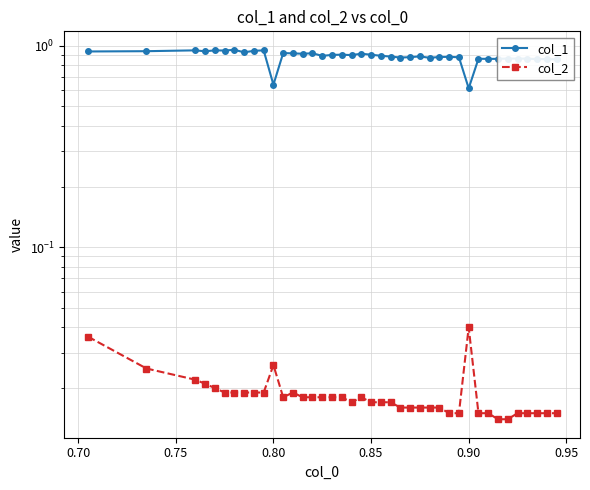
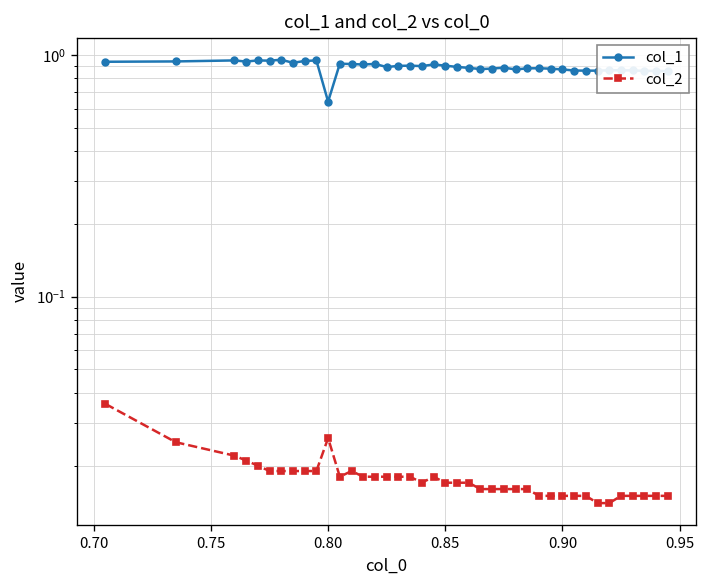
  {
    "col_1": {
      "0.80": 0.64,
      "0.85": 0.9,
-     "0.90": 0.62
+     "0.90": 0.87
    },
    "col_2": {
      "0.80": 0.026,
      "0.85": 0.017,
-     "0.90": 0.040
+     "0.90": 0.015
    }
  }
